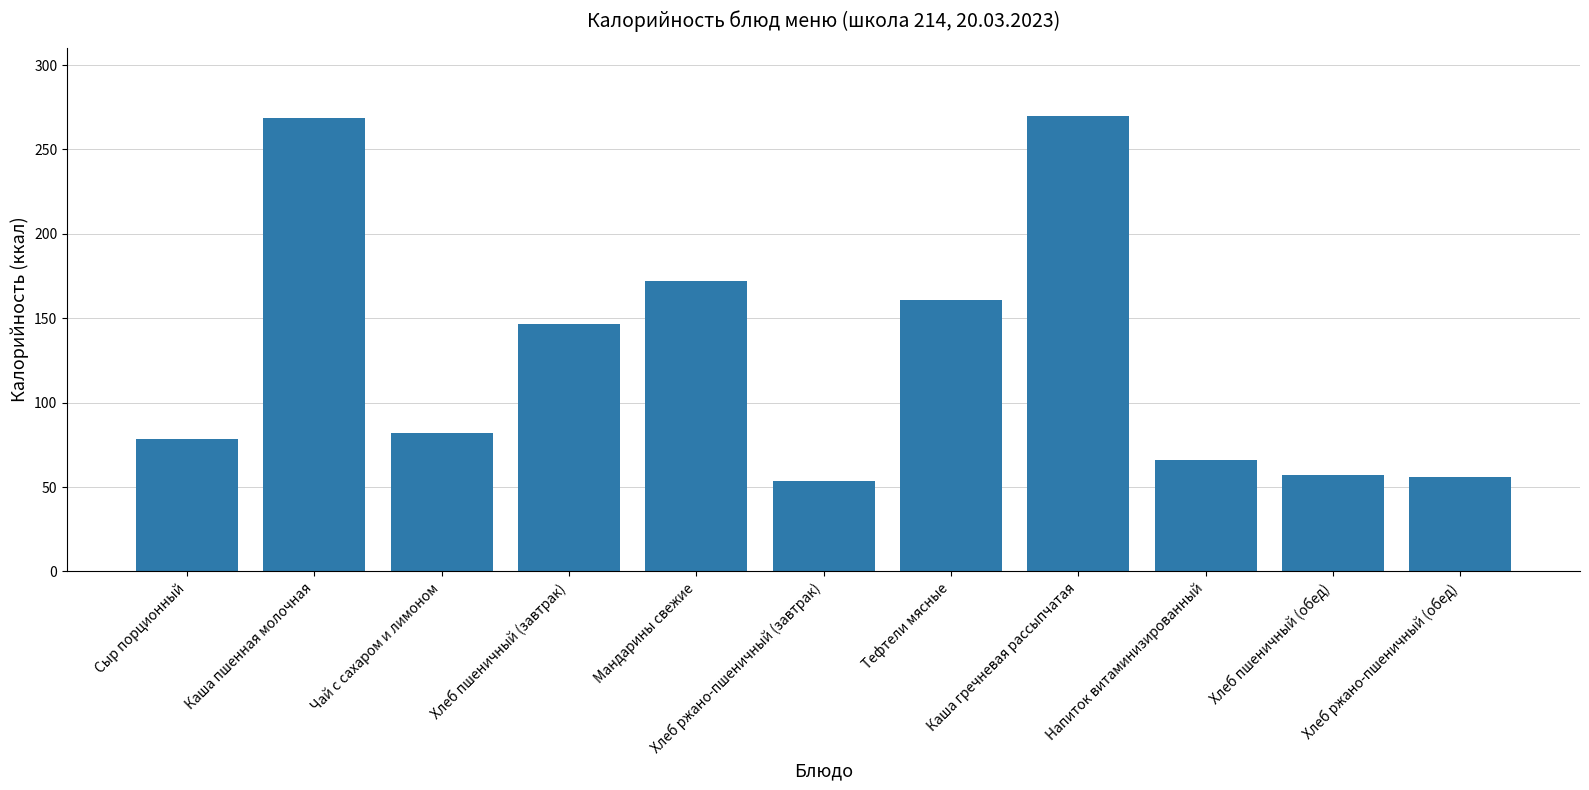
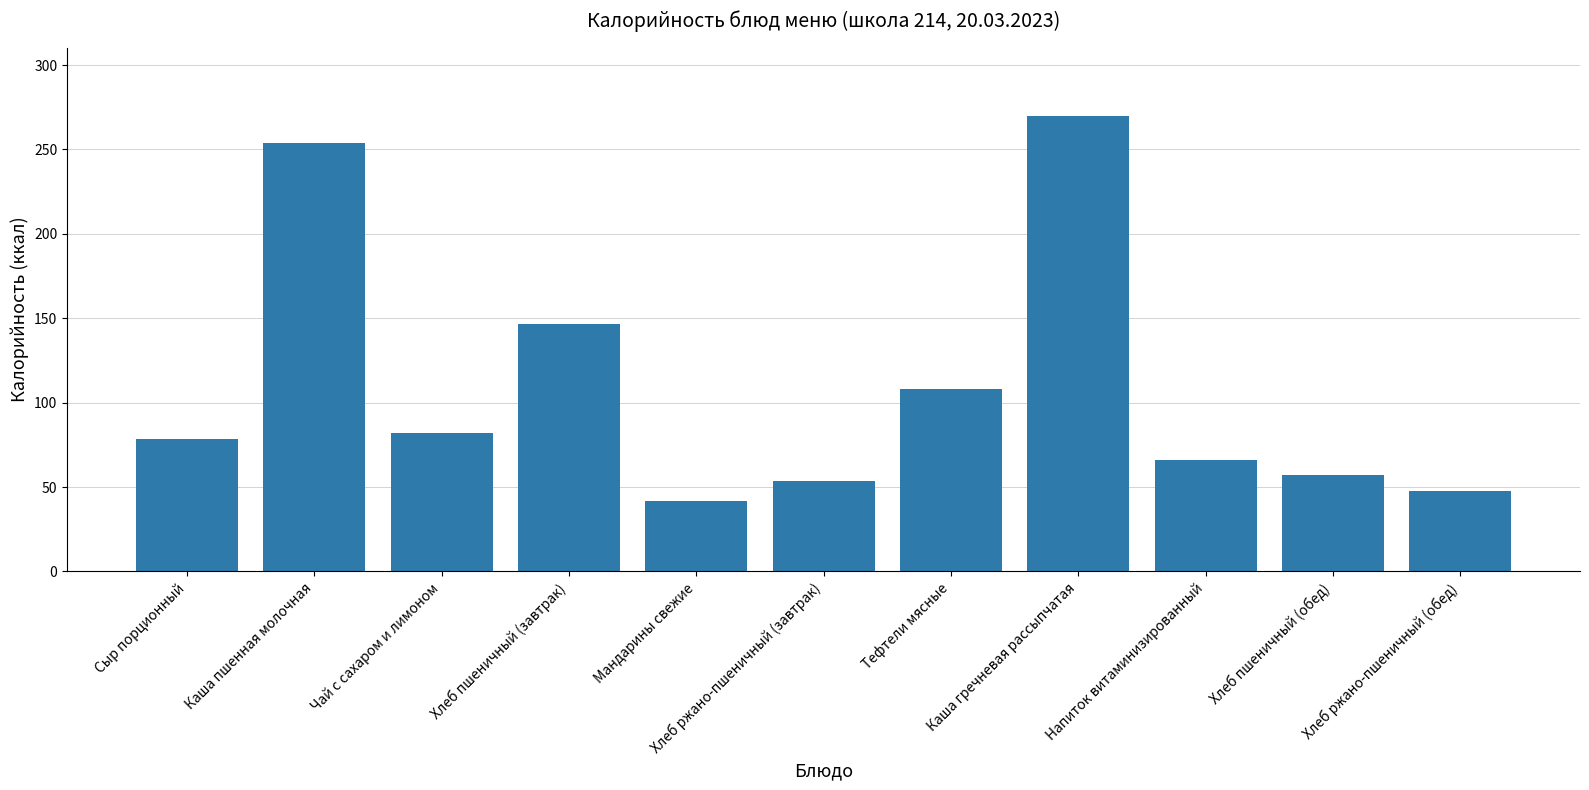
  {
    "Сыр порционный": 78,
-   "Каша пшенная молочная": 269,
+   "Каша пшенная молочная": 254,
    "Чай с сахаром и лимоном": 82,
    "Хлеб пшеничный (завтрак)": 146,
-   "Мандарины свежие": 172,
+   "Мандарины свежие": 42,
    "Хлеб ржано-пшеничный (завтрак)": 54,
-   "Тефтели мясные": 161,
+   "Тефтели мясные": 108,
    "Каша гречневая рассыпчатая": 270,
    "Напиток витаминизированный": 66,
    "Хлеб пшеничный (обед)": 57,
-   "Хлеб ржано-пшеничный (обед)": 56
+   "Хлеб ржано-пшеничный (обед)": 48
  }
